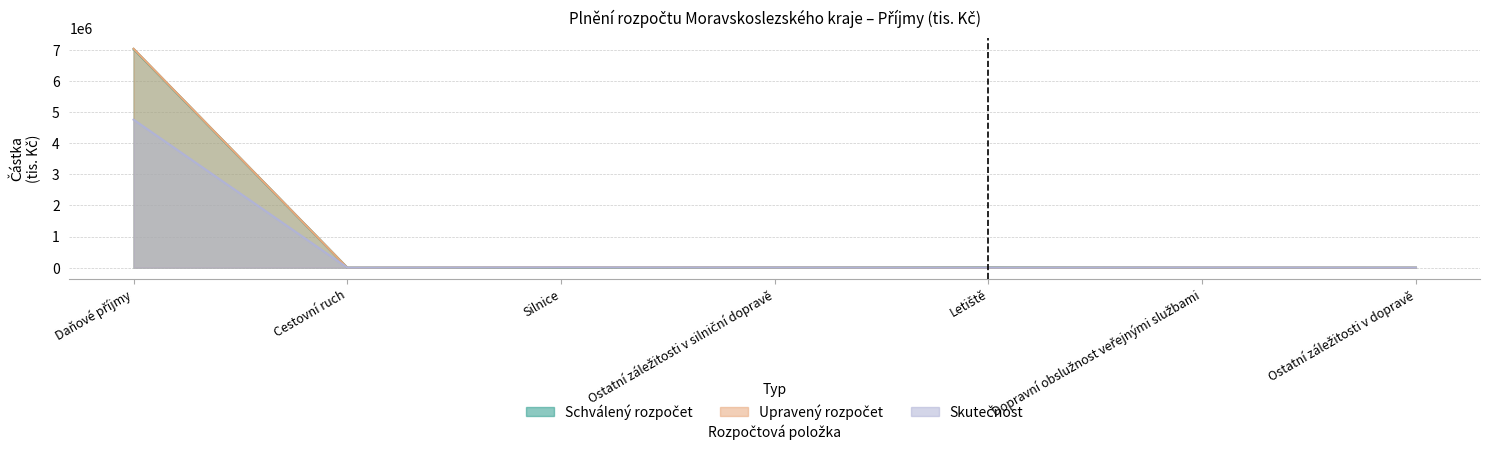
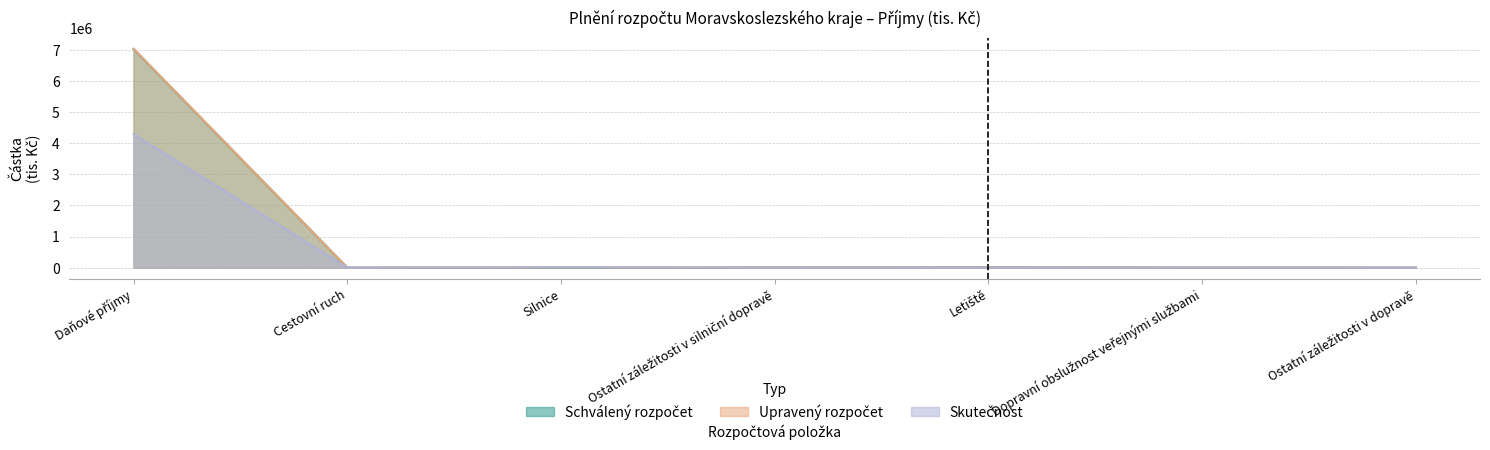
  {
    "Upravený rozpočet": {
      "Daňové příjmy": 7000000
    },
    "Skutečnost": {
-     "Daňové příjmy": 4800000
+     "Daňové příjmy": 4300000
    }
  }
